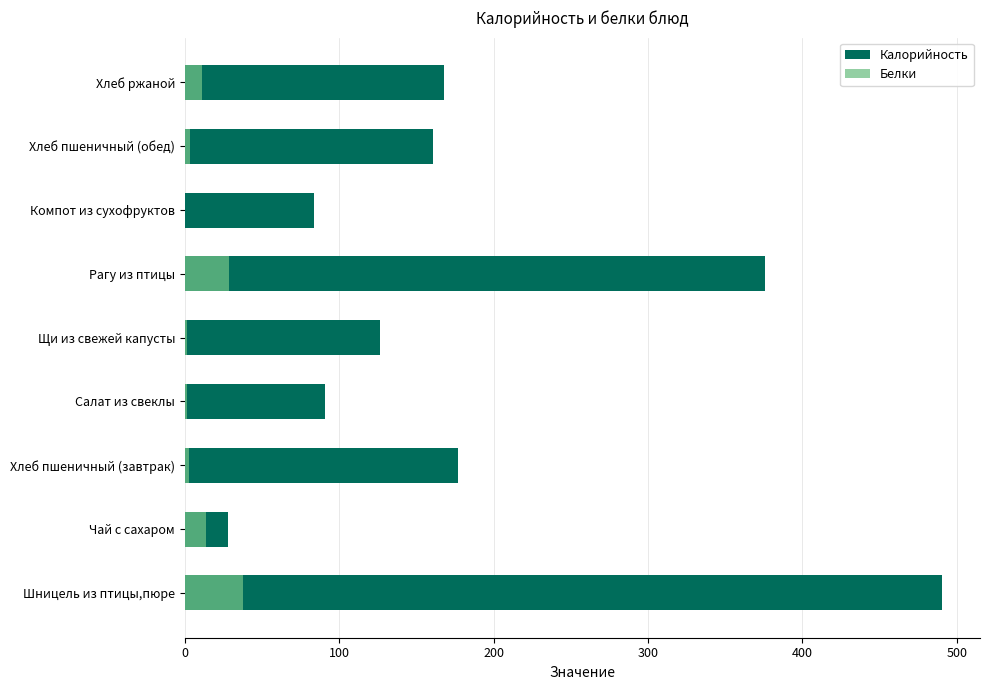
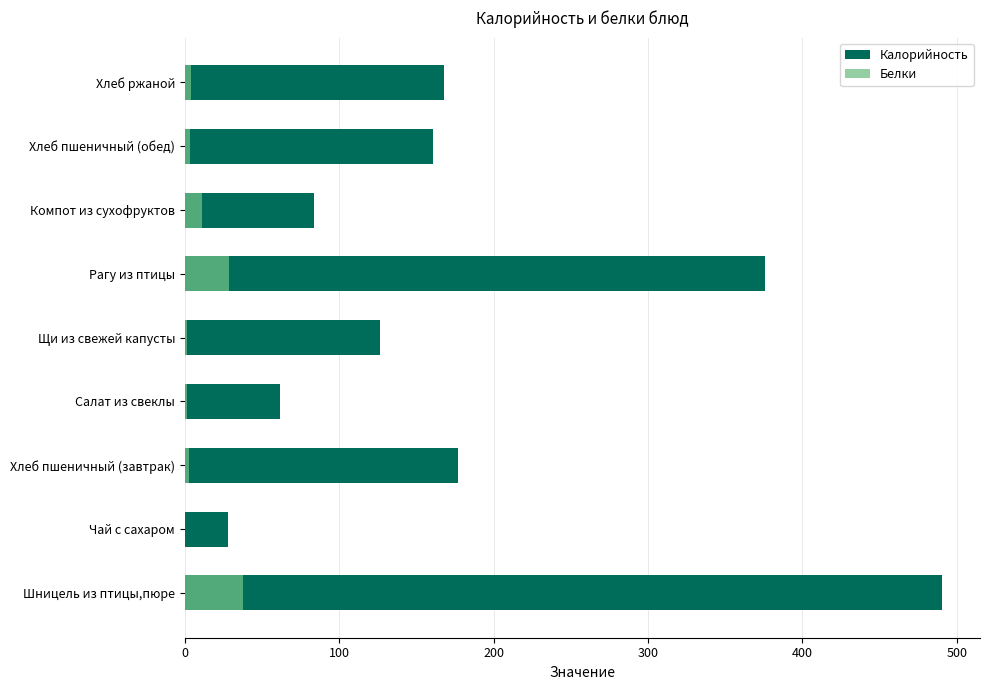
  {
    "Калорийность": {
      "Хлеб ржаной": 168,
      "Хлеб пшеничный (обед)": 161,
      "Компот из сухофруктов": 84,
      "Рагу из птицы": 376,
      "Щи из свежей капусты": 126,
-     "Салат из свеклы": 91,
+     "Салат из свеклы": 62,
      "Хлеб пшеничный (завтрак)": 177,
      "Чай с сахаром": 28,
      "Шницель из птицы,пюре": 491
    },
    "Белки": {
-     "Хлеб ржаной": 11,
-     "Компот из сухофруктов": 0,
-     "Чай с сахаром": 14
+     "Хлеб ржаной": 4,
+     "Компот из сухофруктов": 11,
+     "Чай с сахаром": 0
    }
  }
